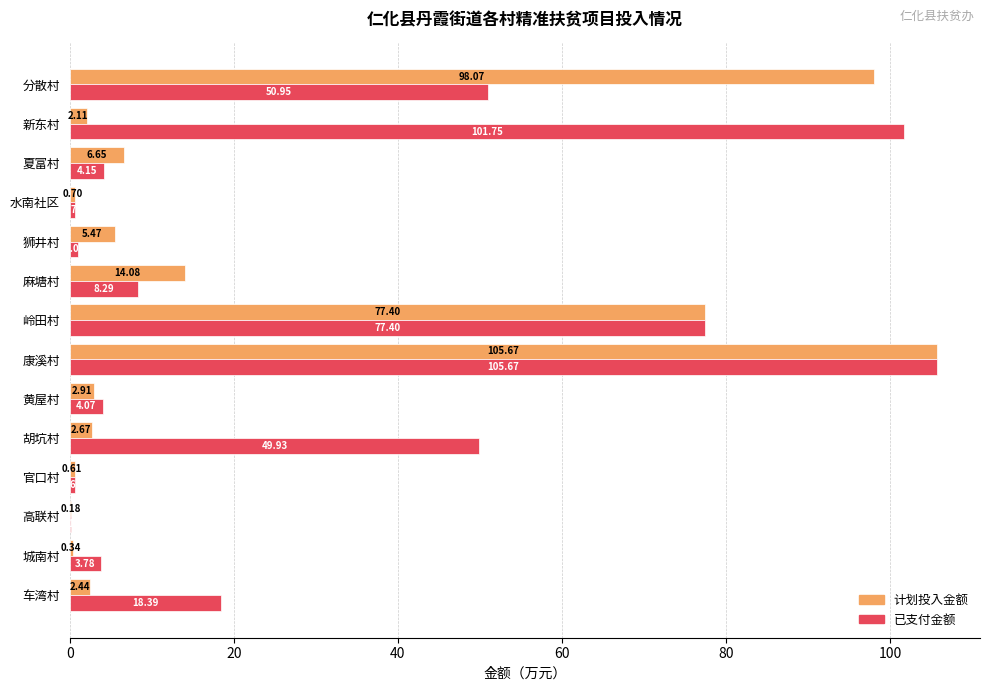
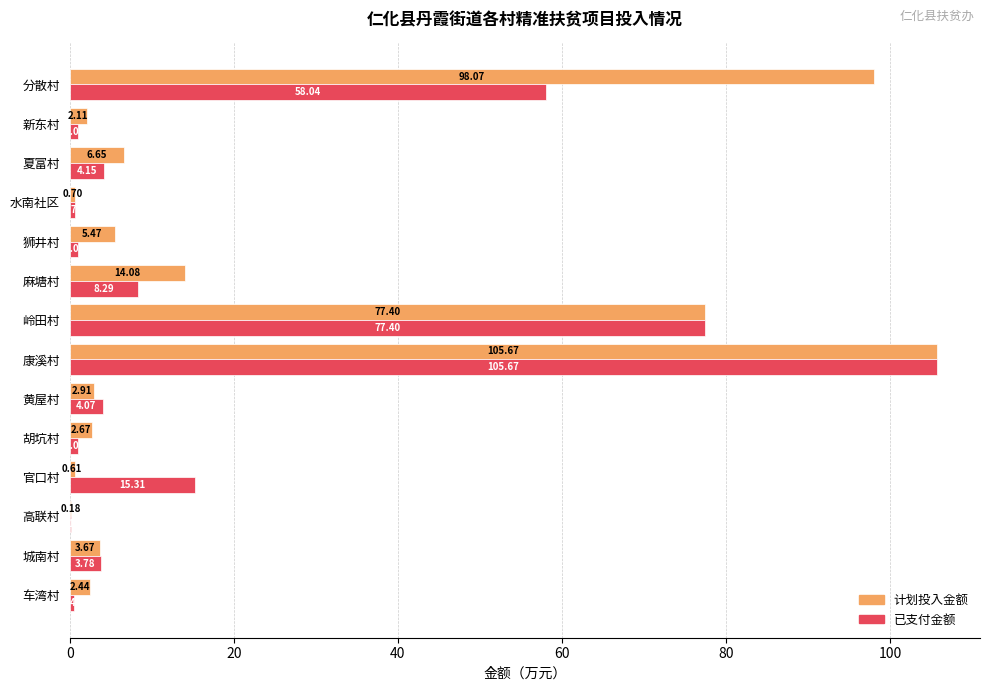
  {
    "计划投入金额": {
      "分散村": 98.07,
      "新东村": 2.11,
      "夏富村": 6.65,
      "水南社区": 0.70,
      "狮井村": 5.47,
      "麻塘村": 14.08,
      "岭田村": 77.40,
      "康溪村": 105.67,
      "黄屋村": 2.91,
      "胡坑村": 2.67,
      "官口村": 0.61,
      "高联村": 0.18,
-     "城南村": 0.34,
+     "城南村": 3.67,
      "车湾村": 2.44
    },
    "已支付金额": {
-     "分散村": 50.95,
-     "新东村": 102,
+     "分散村": 58.04,
+     "新东村": 1,
      "夏富村": 4.15,
      "麻塘村": 8.29,
      "岭田村": 77.40,
      "康溪村": 105.67,
      "黄屋村": 4.07,
-     "胡坑村": 50,
-     "官口村": 1,
+     "胡坑村": 1,
+     "官口村": 15,
      "城南村": 3.78,
-     "车湾村": 18
+     "车湾村": 0
    }
  }
